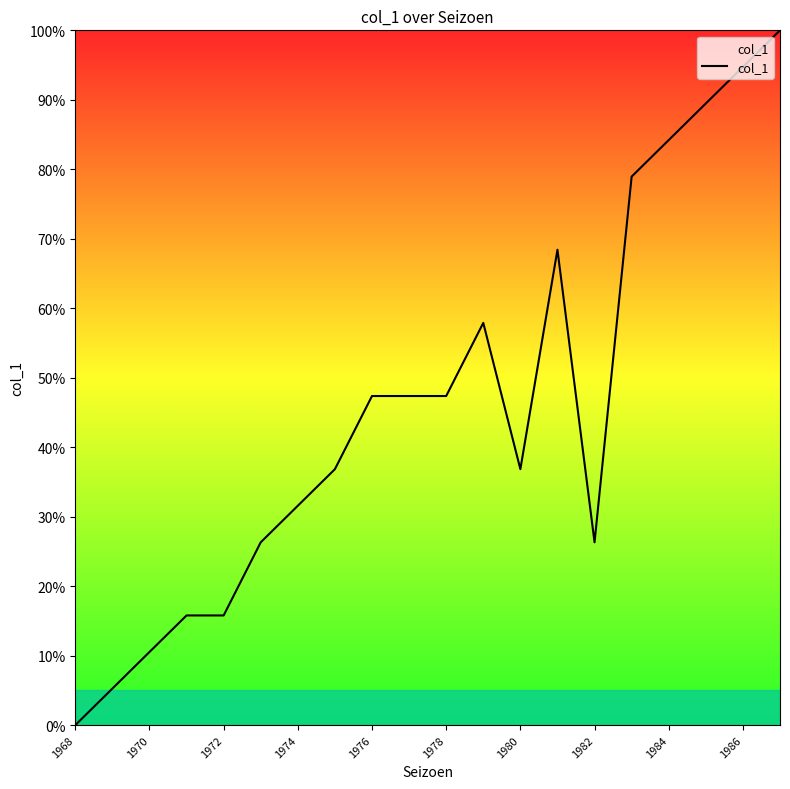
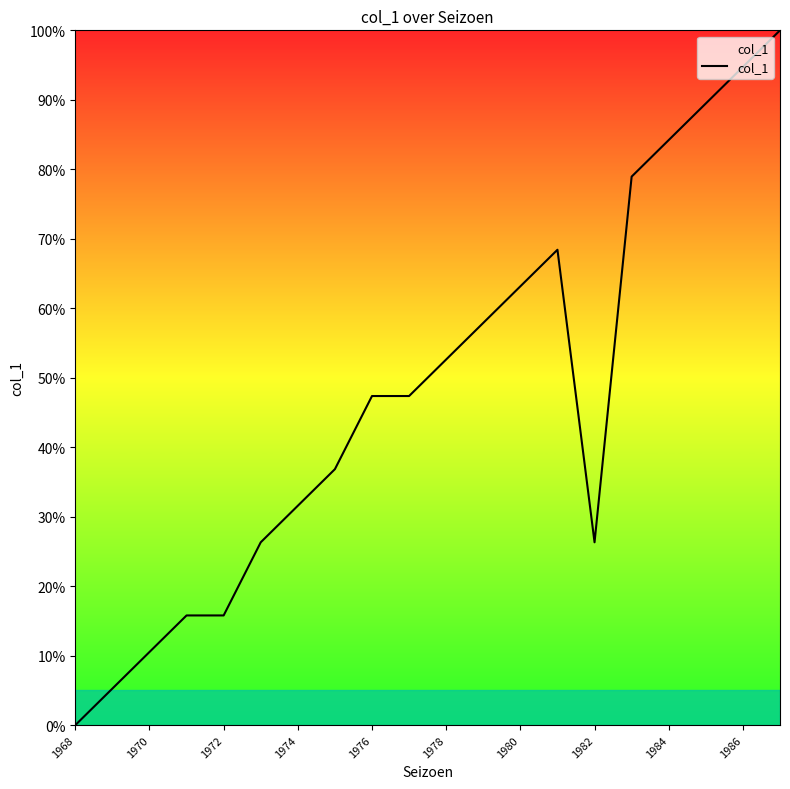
  {
    "1970": "11%",
    "1972": "16%",
    "1974": "32%",
    "1976": "47%",
-   "1978": "47%",
-   "1980": "37%",
+   "1978": "53%",
+   "1980": "63%",
    "1982": "26%",
    "1984": "84%"
  }
